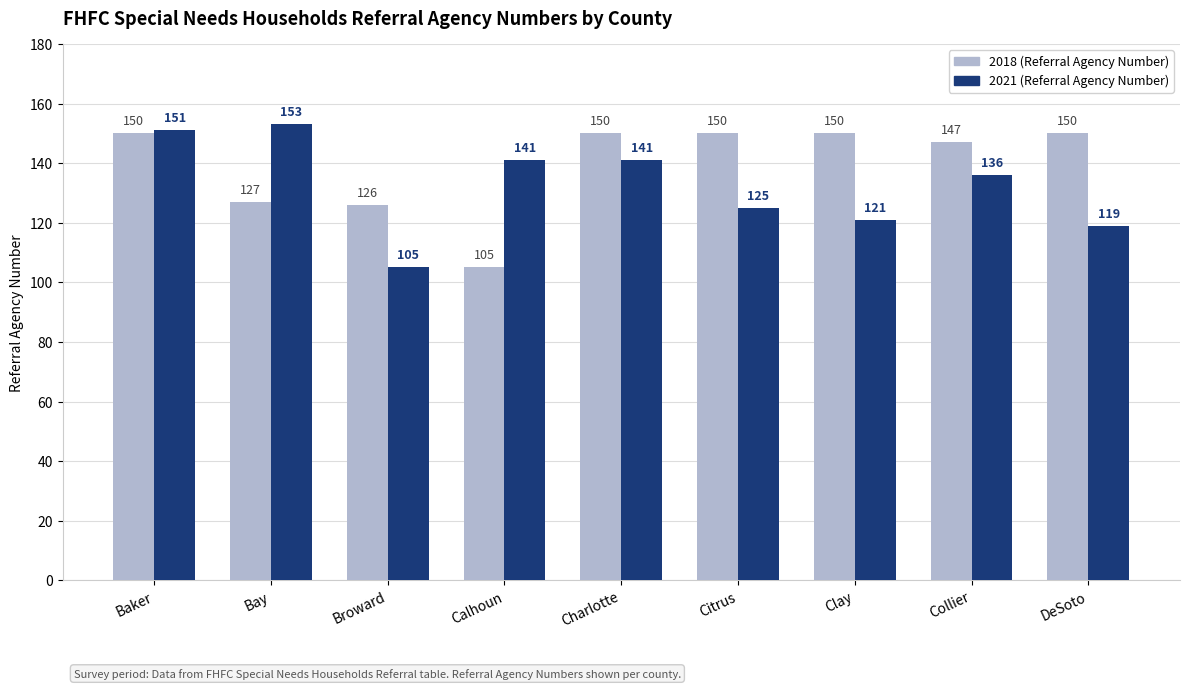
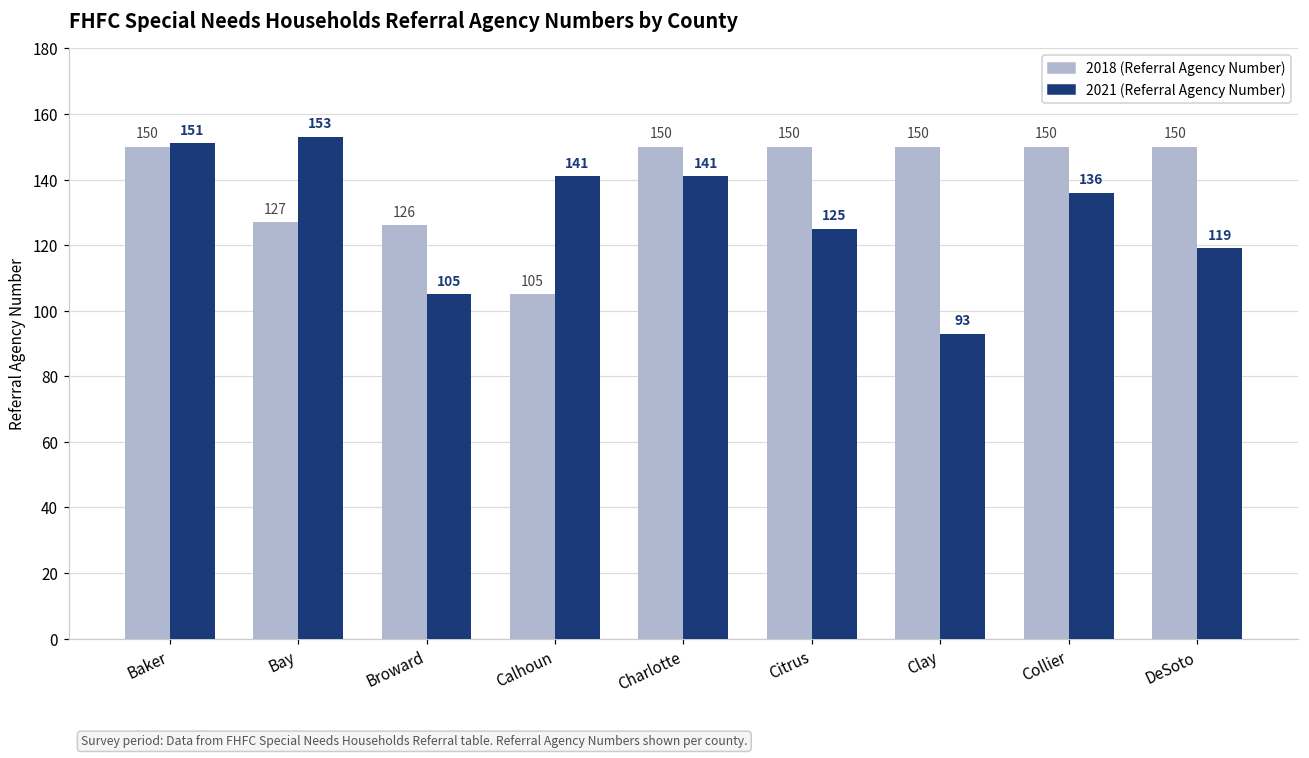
  {
    "2018 (Referral Agency Number)": {
      "Baker": 150,
      "Bay": 127,
      "Broward": 126,
      "Calhoun": 105,
      "Charlotte": 150,
      "Citrus": 150,
      "Clay": 150,
-     "Collier": 147,
+     "Collier": 150,
      "DeSoto": 150
    },
    "2021 (Referral Agency Number)": {
      "Baker": 151,
      "Bay": 153,
      "Broward": 105,
      "Calhoun": 141,
      "Charlotte": 141,
      "Citrus": 125,
-     "Clay": 121,
+     "Clay": 93,
      "Collier": 136,
      "DeSoto": 119
    }
  }
